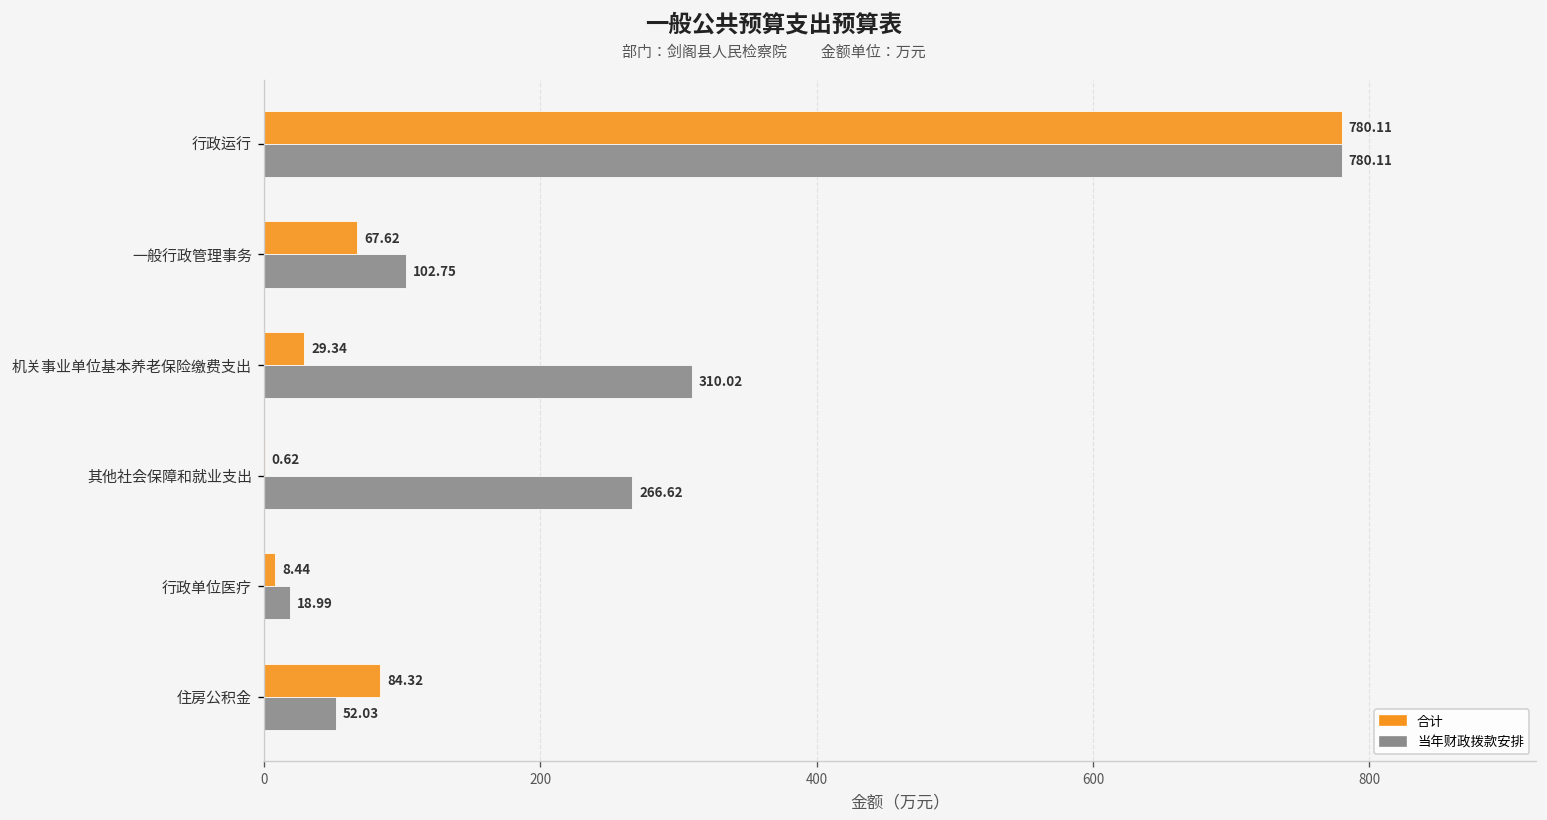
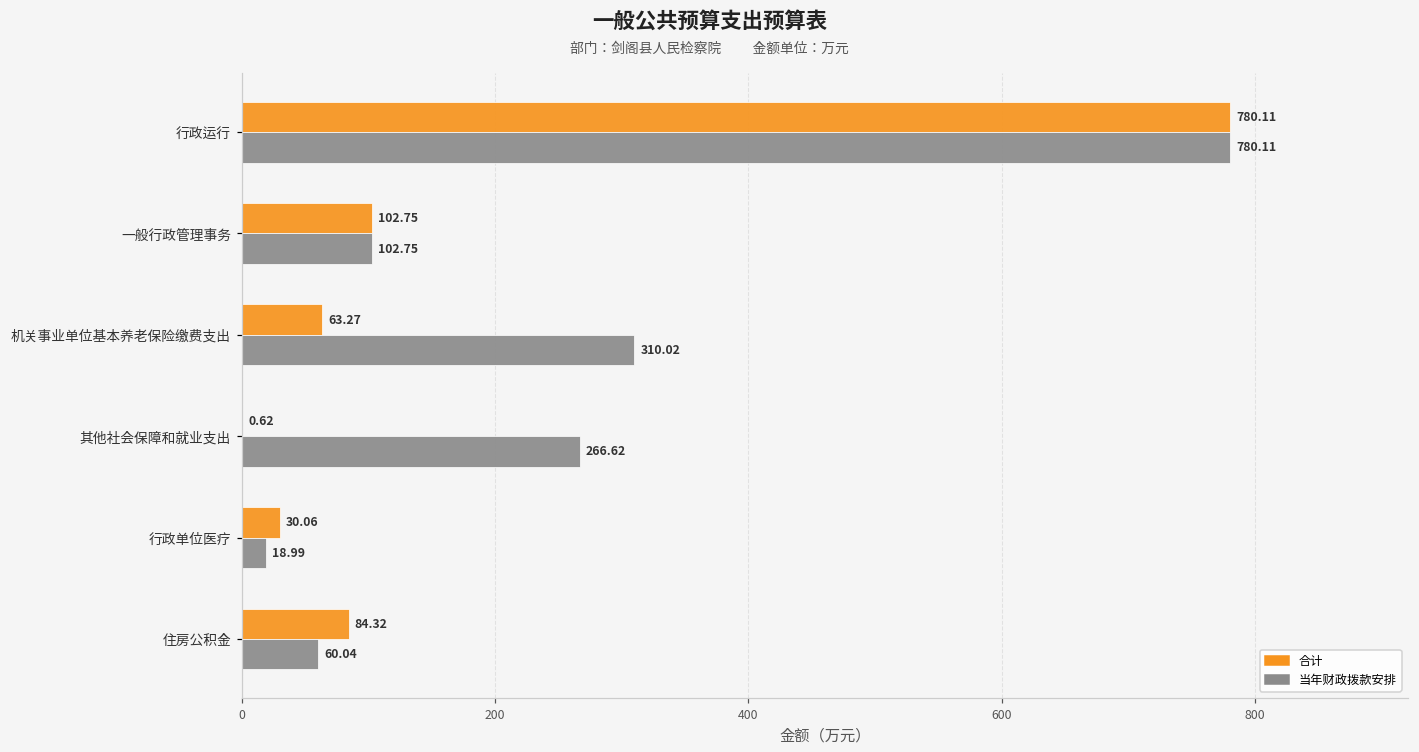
  {
    "合计": {
      "行政运行": 780.11,
-     "一般行政管理事务": 67.62,
-     "机关事业单位基本养老保险缴费支出": 29.34,
+     "一般行政管理事务": 102.75,
+     "机关事业单位基本养老保险缴费支出": 63.27,
      "其他社会保障和就业支出": 0.62,
-     "行政单位医疗": 8.44,
+     "行政单位医疗": 30.06,
      "住房公积金": 84.32
    },
    "当年财政拨款安排": {
      "行政运行": 780.11,
      "一般行政管理事务": 102.75,
      "机关事业单位基本养老保险缴费支出": 310.02,
      "其他社会保障和就业支出": 266.62,
      "行政单位医疗": 18.99,
-     "住房公积金": 52.03
+     "住房公积金": 60.04
    }
  }
